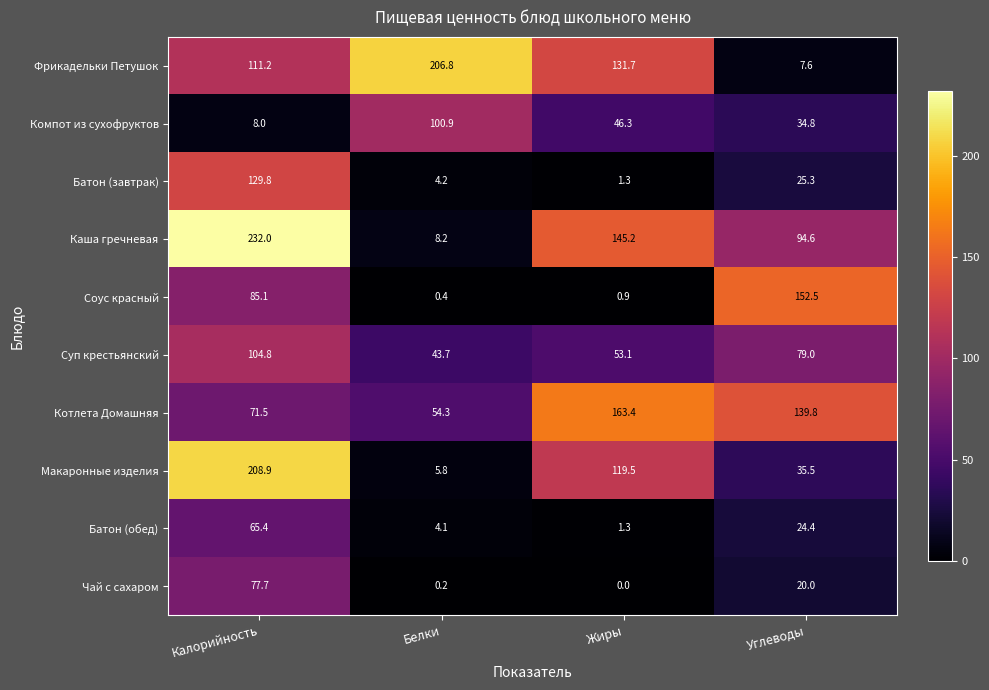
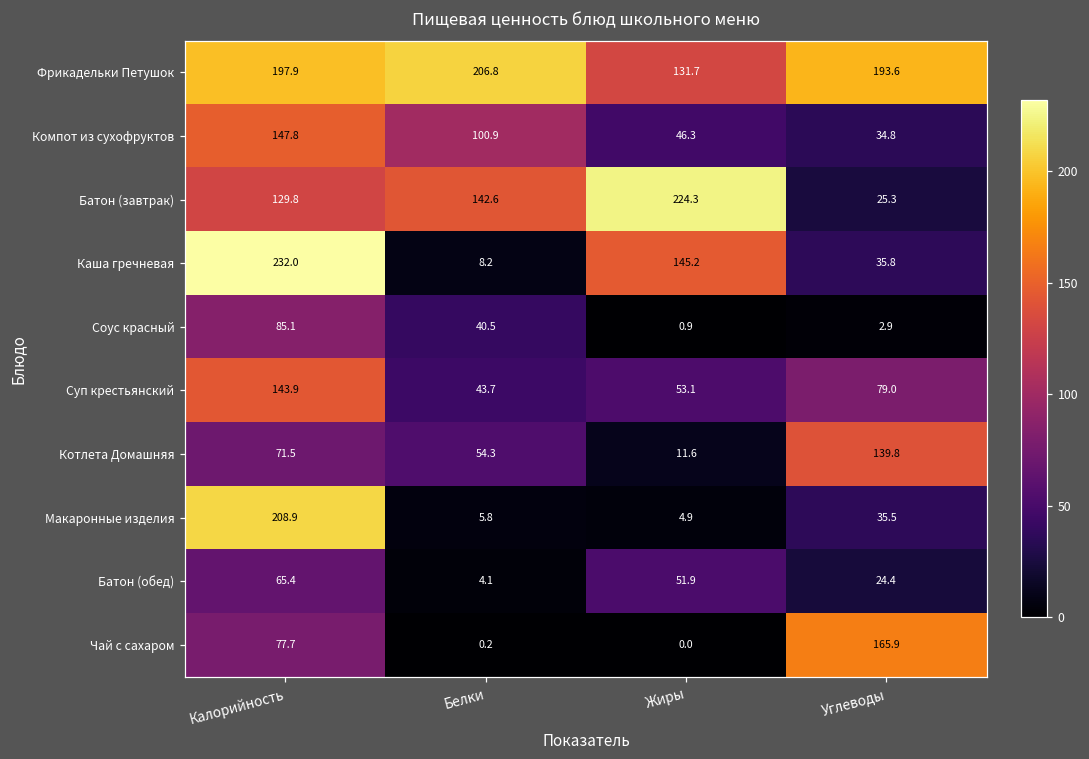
  {
    "Фрикадельки Петушок": {
-     "Калорийность": 111.2,
+     "Калорийность": 197.9,
      "Белки": 206.8,
      "Жиры": 131.7,
-     "Углеводы": 7.6
+     "Углеводы": 193.6
    },
    "Компот из сухофруктов": {
-     "Калорийность": 8.0,
+     "Калорийность": 147.8,
      "Белки": 100.9,
      "Жиры": 46.3,
      "Углеводы": 34.8
    },
    "Батон (завтрак)": {
      "Калорийность": 129.8,
-     "Белки": 4.2,
-     "Жиры": 1.3,
+     "Белки": 142.6,
+     "Жиры": 224.3,
      "Углеводы": 25.3
    },
    "Каша гречневая": {
      "Калорийность": 232.0,
      "Белки": 8.2,
      "Жиры": 145.2,
-     "Углеводы": 94.6
+     "Углеводы": 35.8
    },
    "Соус красный": {
      "Калорийность": 85.1,
-     "Белки": 0.4,
+     "Белки": 40.5,
      "Жиры": 0.9,
-     "Углеводы": 152.5
+     "Углеводы": 2.9
    },
    "Суп крестьянский": {
-     "Калорийность": 104.8,
+     "Калорийность": 143.9,
      "Белки": 43.7,
      "Жиры": 53.1,
      "Углеводы": 79.0
    },
    "Котлета Домашняя": {
      "Калорийность": 71.5,
      "Белки": 54.3,
-     "Жиры": 163.4,
+     "Жиры": 11.6,
      "Углеводы": 139.8
    },
    "Макаронные изделия": {
      "Калорийность": 208.9,
      "Белки": 5.8,
-     "Жиры": 119.5,
+     "Жиры": 4.9,
      "Углеводы": 35.5
    },
    "Батон (обед)": {
      "Калорийность": 65.4,
      "Белки": 4.1,
-     "Жиры": 1.3,
+     "Жиры": 51.9,
      "Углеводы": 24.4
    },
    "Чай с сахаром": {
      "Калорийность": 77.7,
      "Белки": 0.2,
      "Жиры": 0.0,
-     "Углеводы": 20.0
+     "Углеводы": 165.9
    }
  }
